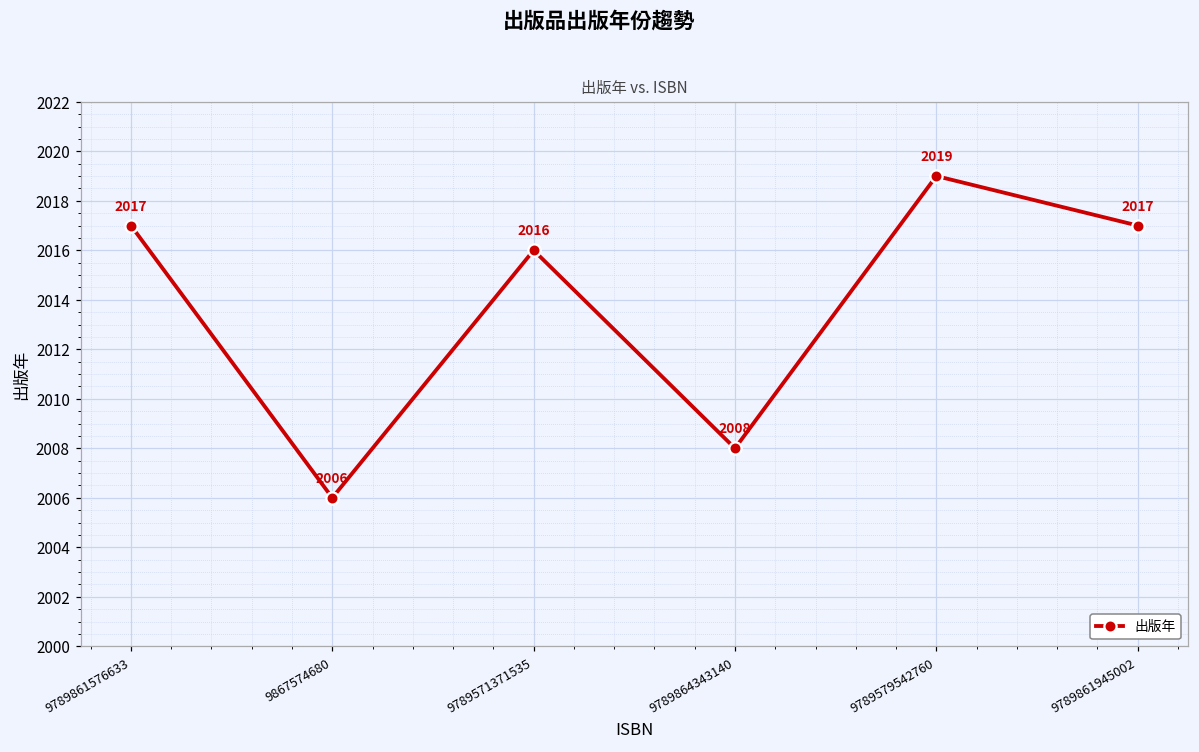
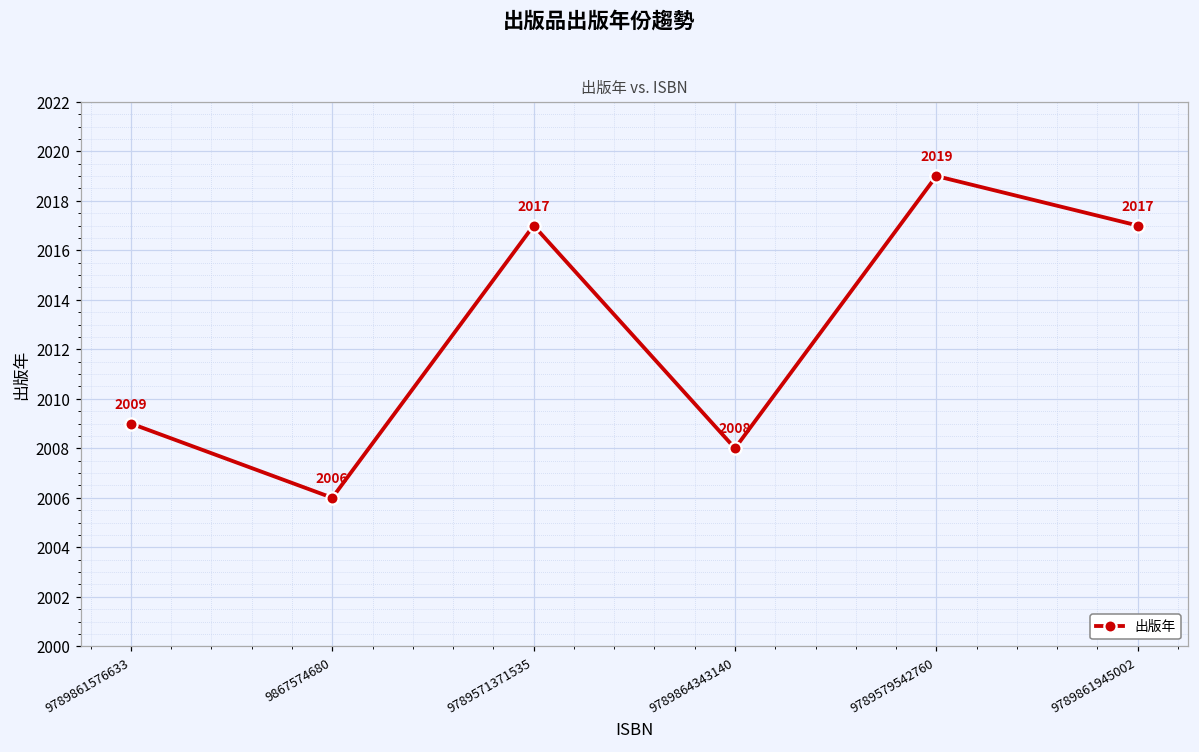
  {
-   "9789861576633": 2017,
+   "9789861576633": 2009,
    "9867574680": 2006,
-   "9789571371535": 2016,
+   "9789571371535": 2017,
    "9789864343140": 2008,
    "9789579542760": 2019,
    "9789861945002": 2017
  }
